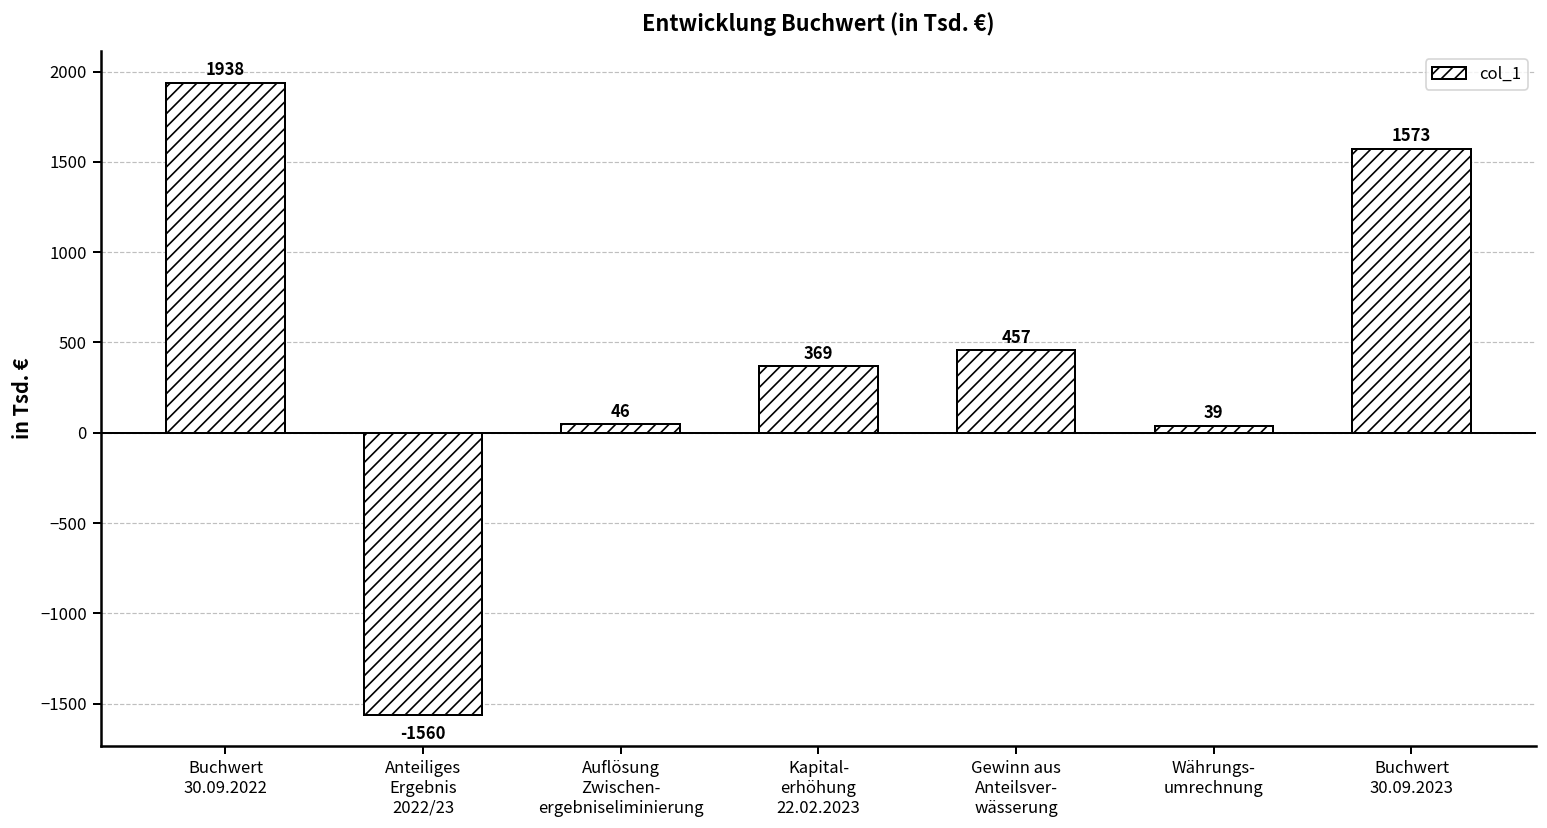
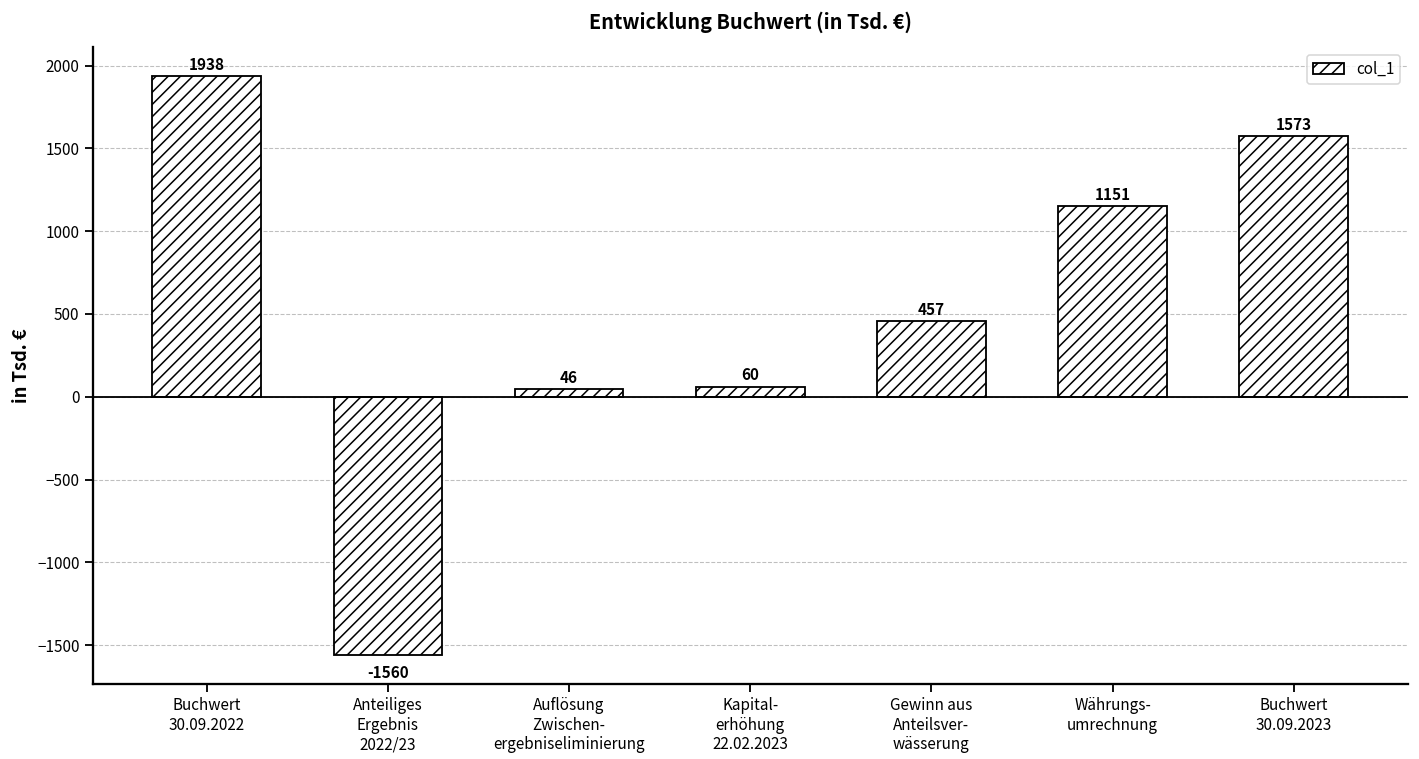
  {
    "Buchwert 30.09.2022": 1938,
    "Anteiliges Ergebnis 2022/23": -1560,
    "Auflösung Zwischen- ergebniseliminierung": 46,
-   "Kapital- erhöhung 22.02.2023": 369,
+   "Kapital- erhöhung 22.02.2023": 60,
    "Gewinn aus Anteilsver- wässerung": 457,
-   "Währungs- umrechnung": 39,
+   "Währungs- umrechnung": 1151,
    "Buchwert 30.09.2023": 1573
  }
